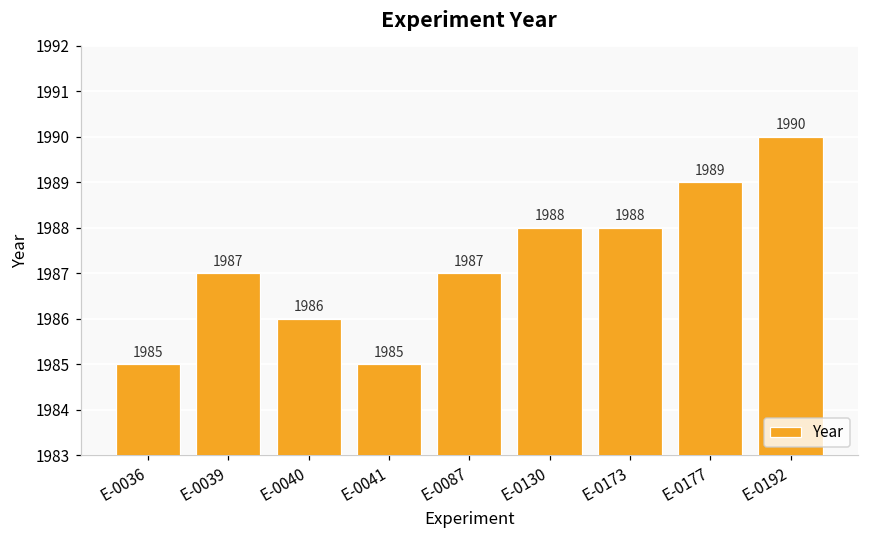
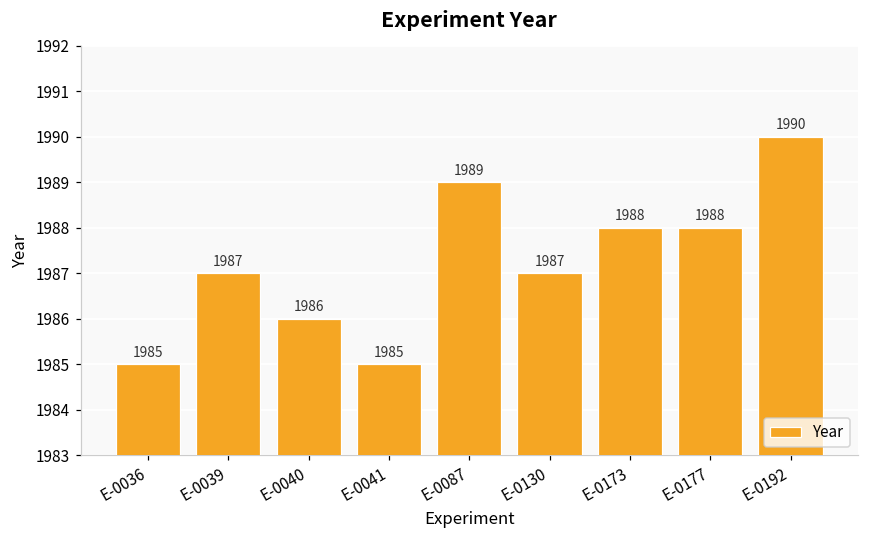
  {
    "E-0036": 1985,
    "E-0039": 1987,
    "E-0040": 1986,
    "E-0041": 1985,
-   "E-0087": 1987,
-   "E-0130": 1988,
+   "E-0087": 1989,
+   "E-0130": 1987,
    "E-0173": 1988,
-   "E-0177": 1989,
+   "E-0177": 1988,
    "E-0192": 1990
  }
